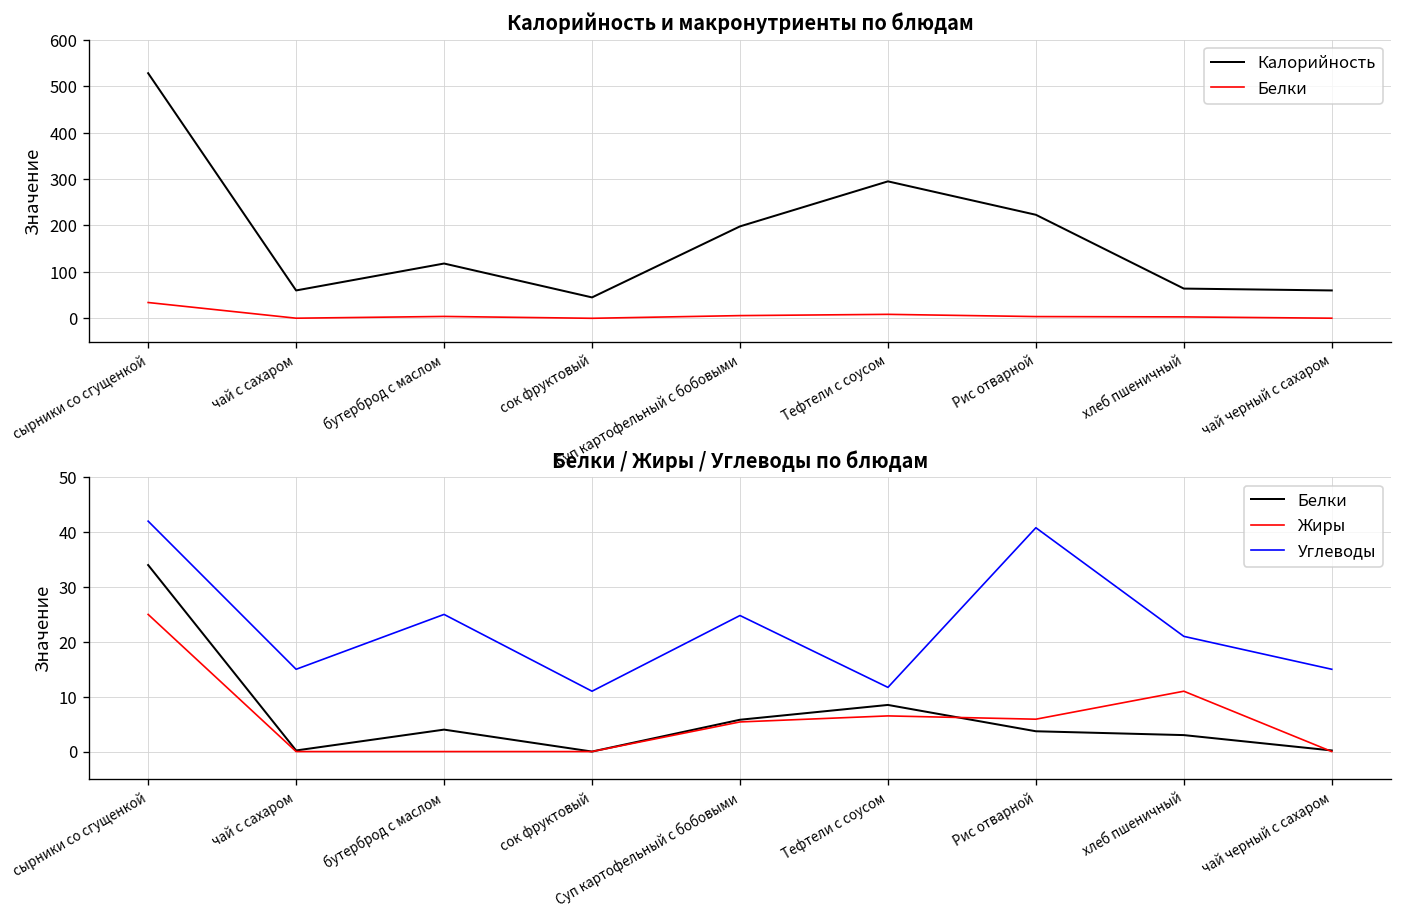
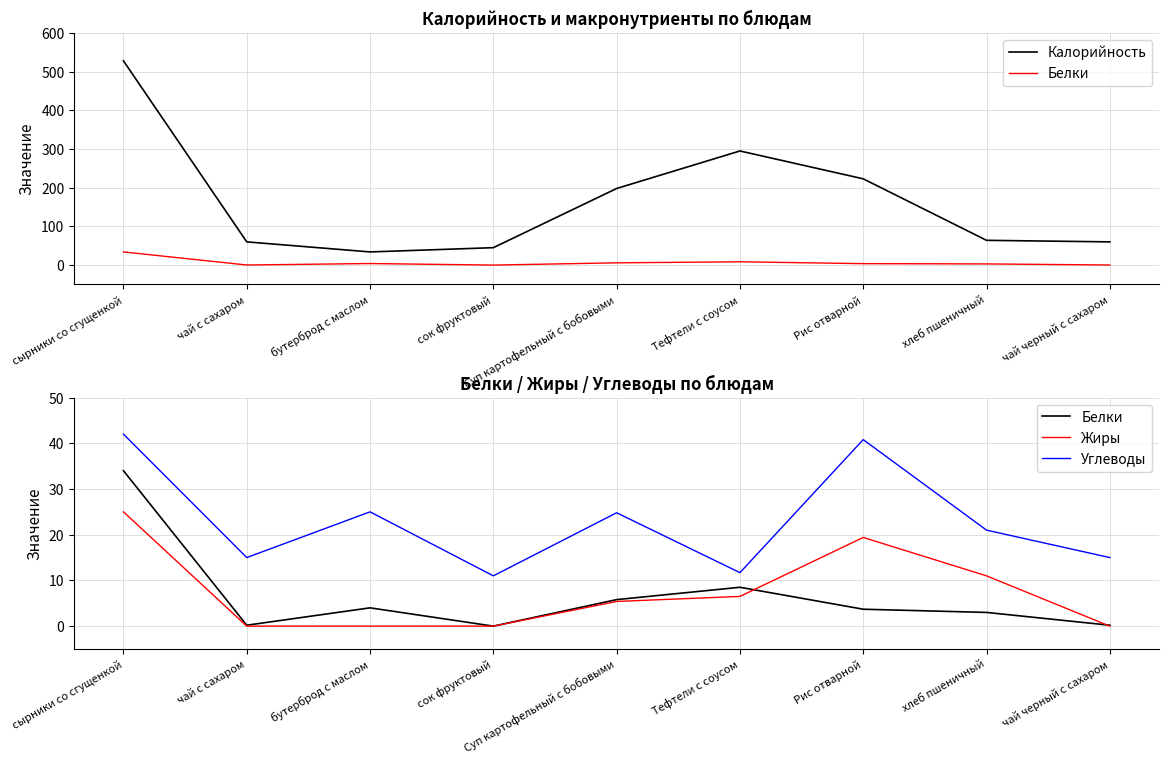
  {
    "Калорийность и макронутриенты по блюдам": {
      "Калорийность": {
        "сырники со сгущенкой": 530,
        "чай с сахаром": 60,
-       "бутерброд с маслом": 120,
+       "бутерброд с маслом": 30,
        "сок фруктовый": 50,
        "Суп картофельный с бобовыми": 200,
        "Тефтели с соусом": 300,
        "Рис отварной": 220,
        "хлеб пшеничный": 60,
        "чай черный с сахаром": 60
      }
    },
    "Белки / Жиры / Углеводы по блюдам": {
      "Белки": {
        "сырники со сгущенкой": 34,
        "бутерброд с маслом": 4,
        "Тефтели с соусом": 9,
        "Рис отварной": 4,
        "хлеб пшеничный": 3
      },
      "Жиры": {
        "сырники со сгущенкой": 25,
        "бутерброд с маслом": 0,
        "Тефтели с соусом": 7,
-       "Рис отварной": 6,
+       "Рис отварной": 19,
        "хлеб пшеничный": 11
      },
      "Углеводы": {
        "сырники со сгущенкой": 42,
        "чай с сахаром": 15,
        "бутерброд с маслом": 25,
        "сок фруктовый": 11,
        "Суп картофельный с бобовыми": 25,
        "Тефтели с соусом": 12,
        "Рис отварной": 41,
        "хлеб пшеничный": 21,
        "чай черный с сахаром": 15
      }
    }
  }
